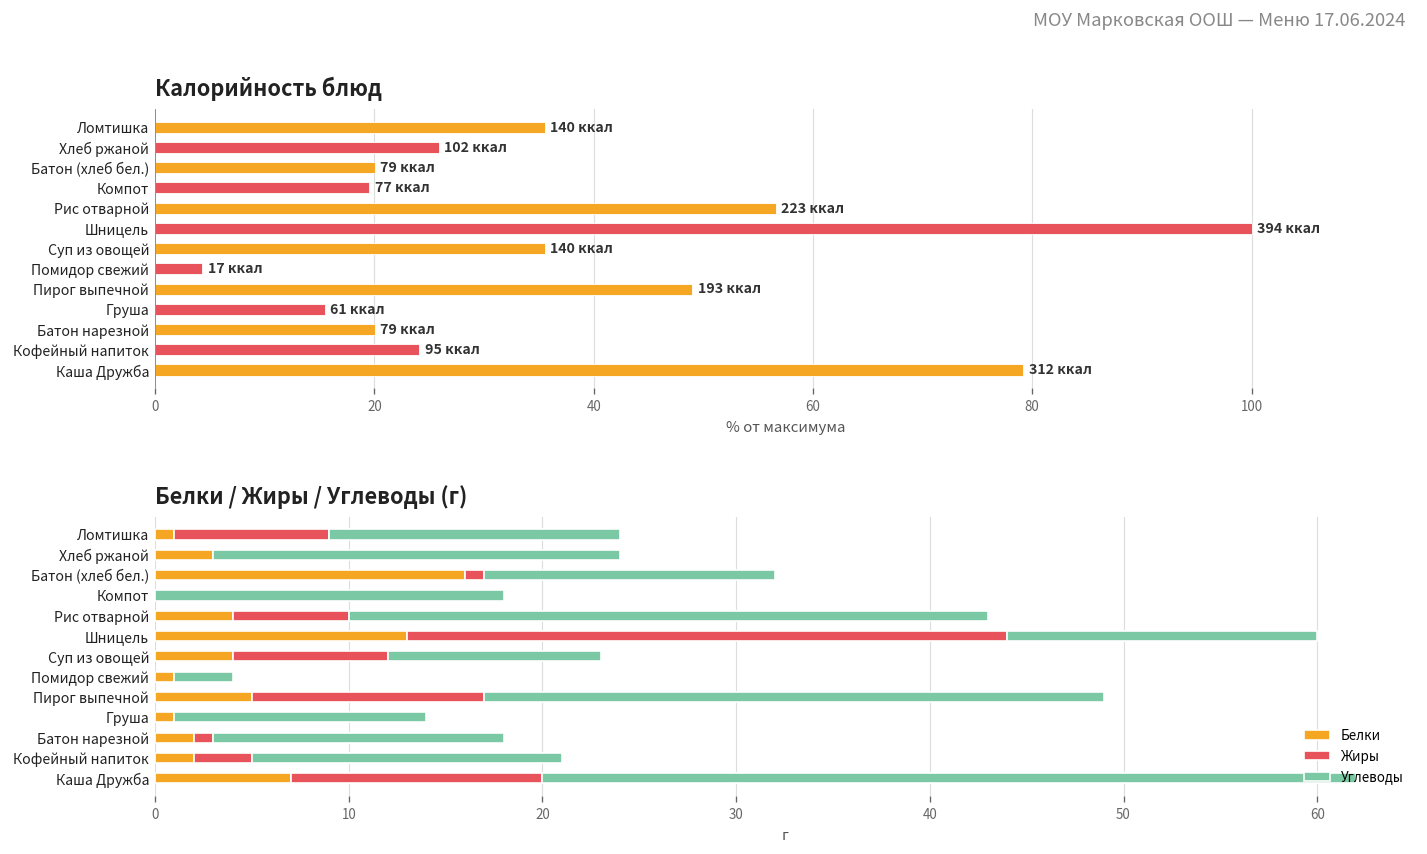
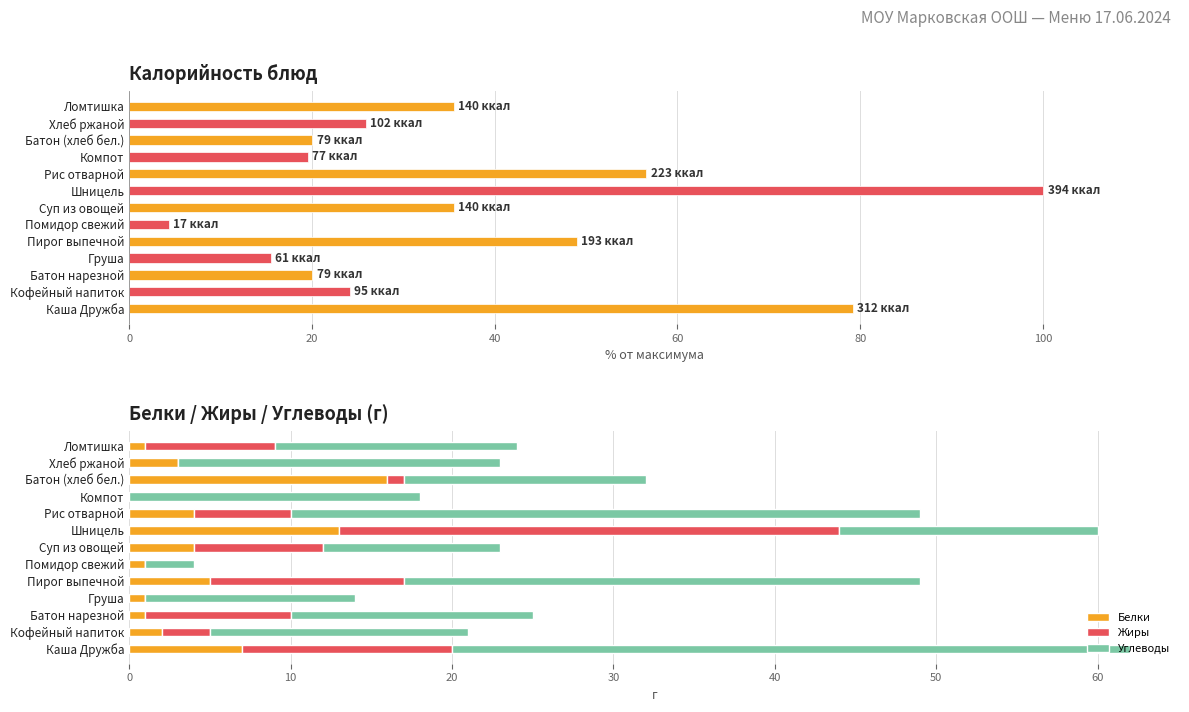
  {
    "Белки / Жиры / Углеводы (г)": {
      "Белки": {
        "Ломтишка": 1,
        "Хлеб ржаной": 3,
        "Батон (хлеб бел.)": 16,
        "Компот": 0,
        "Рис отварной": 4,
        "Шницель": 13,
        "Суп из овощей": 4,
        "Помидор свежий": 1,
        "Пирог выпечной": 5,
        "Груша": 1,
-       "Батон нарезной": 2,
+       "Батон нарезной": 1,
        "Кофейный напиток": 2,
        "Каша Дружба": 7
      },
      "Жиры": {
        "Ломтишка": 8,
        "Хлеб ржаной": 0,
        "Батон (хлеб бел.)": 1,
        "Компот": 0,
        "Рис отварной": 6,
        "Шницель": 31,
        "Суп из овощей": 8,
        "Помидор свежий": 0,
        "Пирог выпечной": 12,
        "Груша": 0,
-       "Батон нарезной": 1,
+       "Батон нарезной": 9,
        "Кофейный напиток": 3,
        "Каша Дружба": 13
      },
      "Углеводы": {
        "Ломтишка": 15,
-       "Хлеб ржаной": 21,
+       "Хлеб ржаной": 20,
        "Батон (хлеб бел.)": 15,
        "Компот": 18,
-       "Рис отварной": 33,
+       "Рис отварной": 39,
        "Шницель": 16,
        "Суп из овощей": 11,
        "Помидор свежий": 3,
        "Пирог выпечной": 32,
        "Груша": 13,
        "Батон нарезной": 15,
        "Кофейный напиток": 16,
        "Каша Дружба": 42
      }
    }
  }
